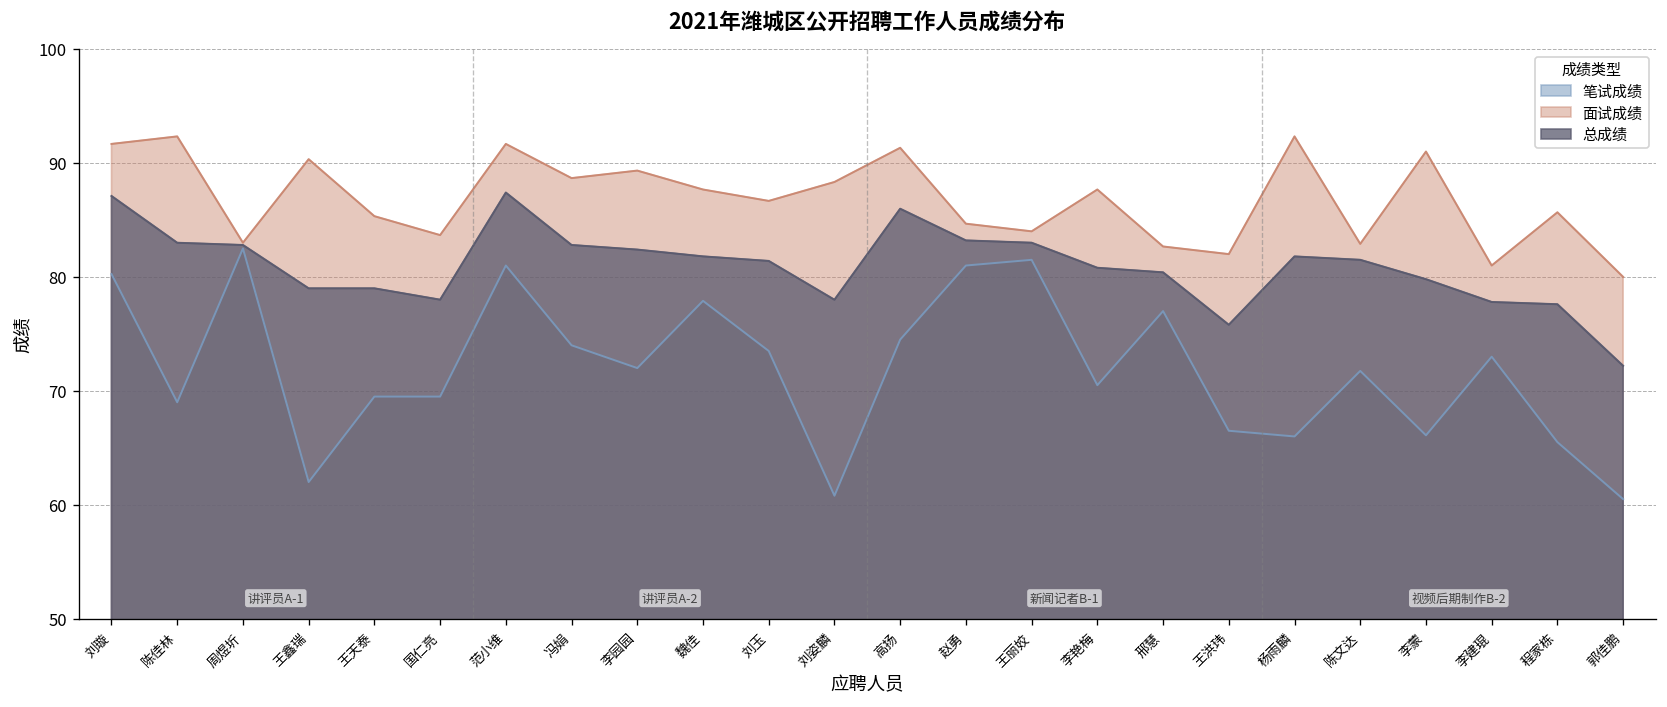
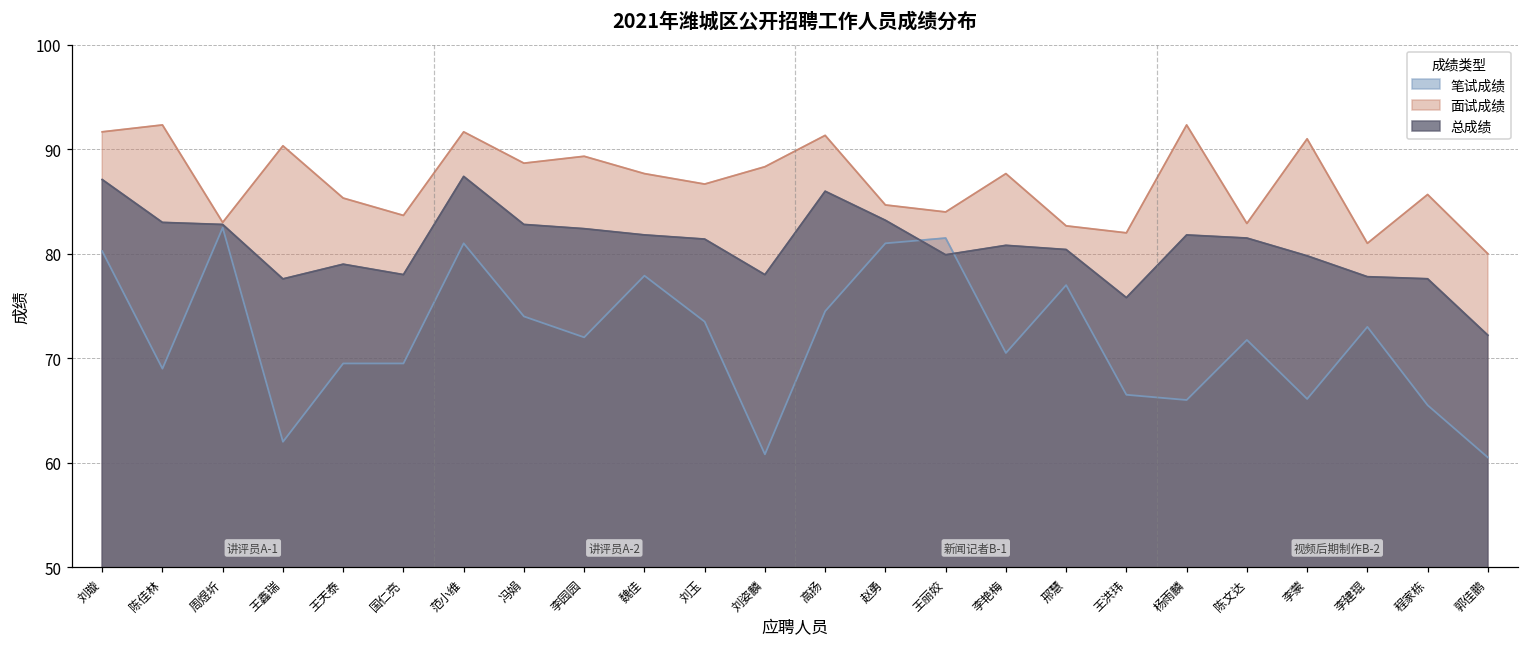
  {
    "笔试成绩": {
      "刘璇": 80,
      "陈佳林": 69,
      "周煜圻": 83,
      "王鑫瑞": 62,
      "王天泰": 70,
      "国仁亮": 70,
      "范小维": 81,
      "冯娟": 74,
      "李园园": 72,
      "魏佳": 78,
      "刘玉": 74,
      "刘姿麟": 61,
      "高扬": 75,
      "赵勇": 81,
      "王丽姣": 82,
      "李艳梅": 71,
      "邢慧": 77,
      "王洪玮": 67,
      "杨雨麟": 66,
      "陈文达": 72,
      "李蒙": 66,
      "李建琨": 73,
      "程家栋": 66,
      "郭佳鹏": 61
    },
    "面试成绩": {
      "刘璇": 92,
      "陈佳林": 92,
      "王鑫瑞": 90,
      "王天泰": 85,
      "国仁亮": 84,
      "范小维": 92,
      "冯娟": 89,
      "李园园": 89,
      "魏佳": 88,
      "刘玉": 87,
      "刘姿麟": 88,
      "高扬": 91,
      "赵勇": 85,
      "王丽姣": 84,
      "李艳梅": 88,
      "邢慧": 83,
      "王洪玮": 82,
      "杨雨麟": 92,
      "陈文达": 83,
      "李蒙": 91,
      "李建琨": 81,
      "程家栋": 86,
      "郭佳鹏": 80
    },
    "总成绩": {
      "刘璇": 87,
      "陈佳林": 83,
-     "王鑫瑞": 79,
+     "王鑫瑞": 78,
      "王天泰": 79,
      "国仁亮": 78,
      "范小维": 87,
      "冯娟": 83,
      "李园园": 82,
      "魏佳": 82,
      "刘玉": 81,
      "刘姿麟": 78,
      "高扬": 86,
      "赵勇": 83,
-     "王丽姣": 83,
+     "王丽姣": 80,
      "李艳梅": 81,
      "邢慧": 80,
      "王洪玮": 76,
      "杨雨麟": 82,
      "陈文达": 82,
      "李蒙": 80,
      "李建琨": 78,
      "程家栋": 78,
      "郭佳鹏": 72
    }
  }
